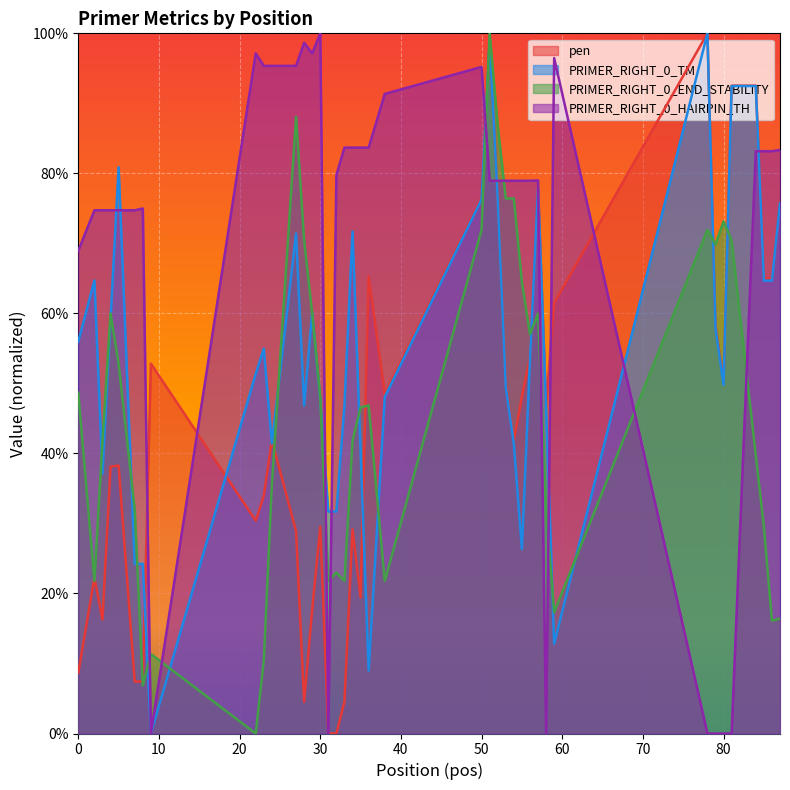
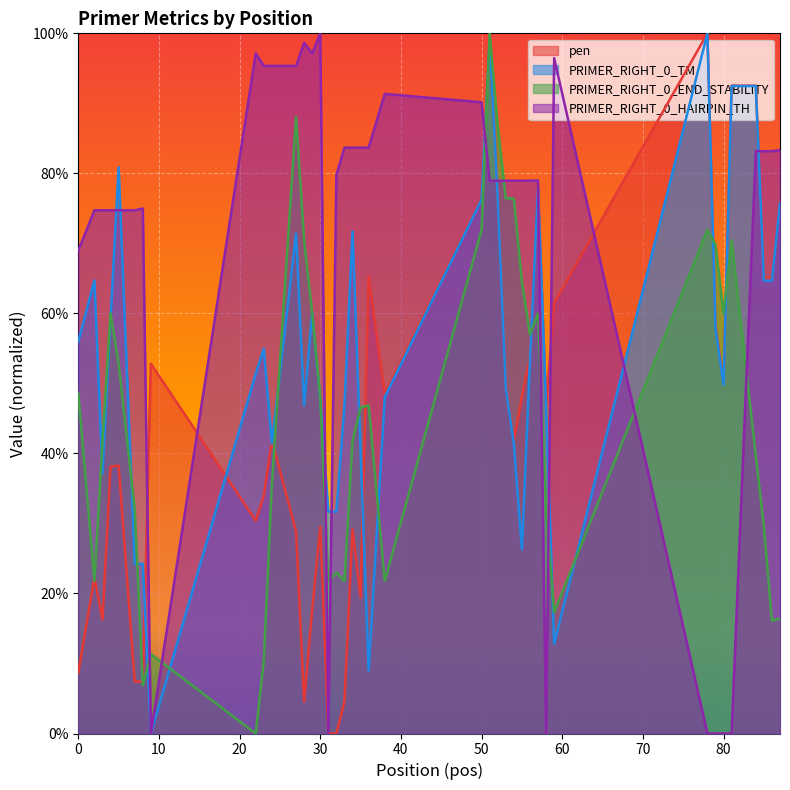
  {
    "pen": {
      "0": "9%",
      "30": "30%",
      "80": "50%"
    },
    "PRIMER_RIGHT_0_TM": {
      "0": "56%",
      "80": "50%"
    },
    "PRIMER_RIGHT_0_END_STABILITY": {
      "0": "49%",
      "50": "72%",
-     "80": "73%"
+     "80": "60%"
    },
    "PRIMER_RIGHT_0_HAIRPIN_TH": {
      "0": "69%",
      "30": "100%",
-     "50": "95%",
+     "50": "90%",
      "80": "0%"
    }
  }
